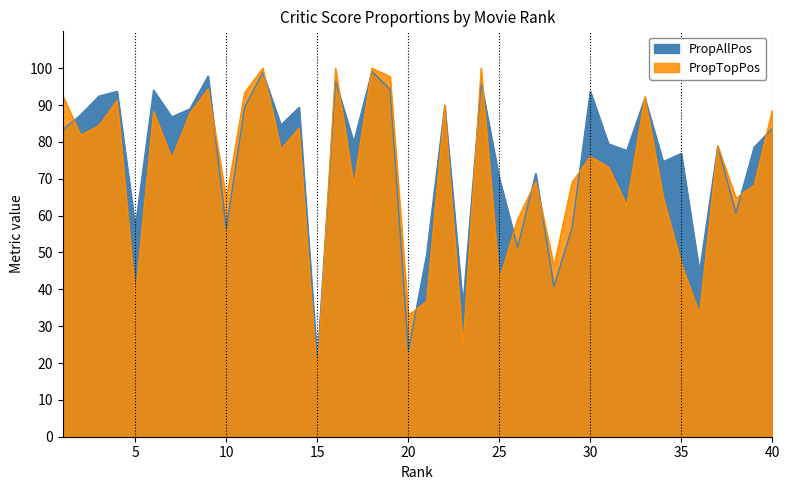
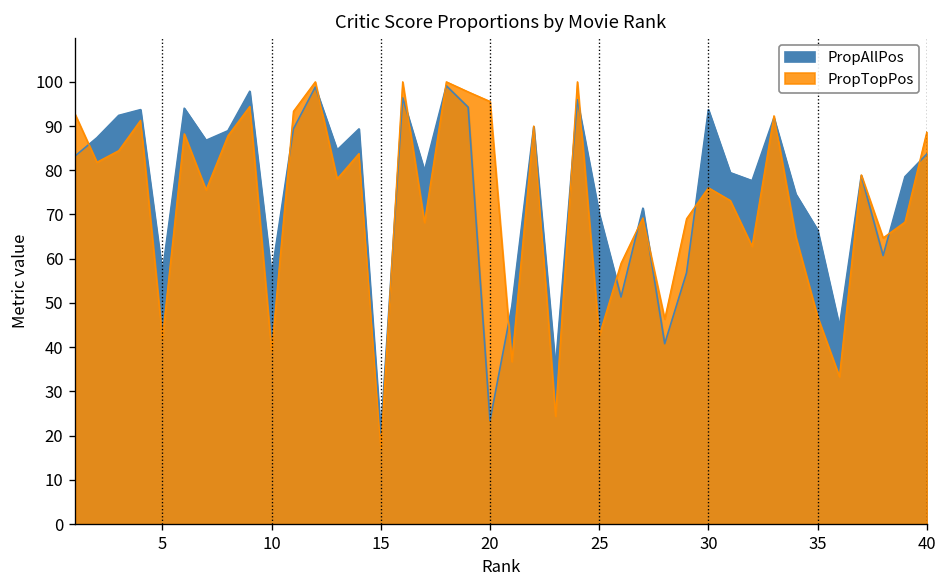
  {
    "PropAllPos": {
      "5": 57,
      "10": 56,
      "15": 21,
      "20": 23,
      "25": 70,
      "30": 94,
-     "35": 77,
+     "35": 67,
      "40": 84
    },
    "PropTopPos": {
-     "5": 38,
-     "10": 64,
+     "5": 42,
+     "10": 39,
      "15": 17,
-     "20": 33,
+     "20": 96,
      "25": 43,
      "30": 76,
      "35": 47,
      "40": 89
    }
  }
